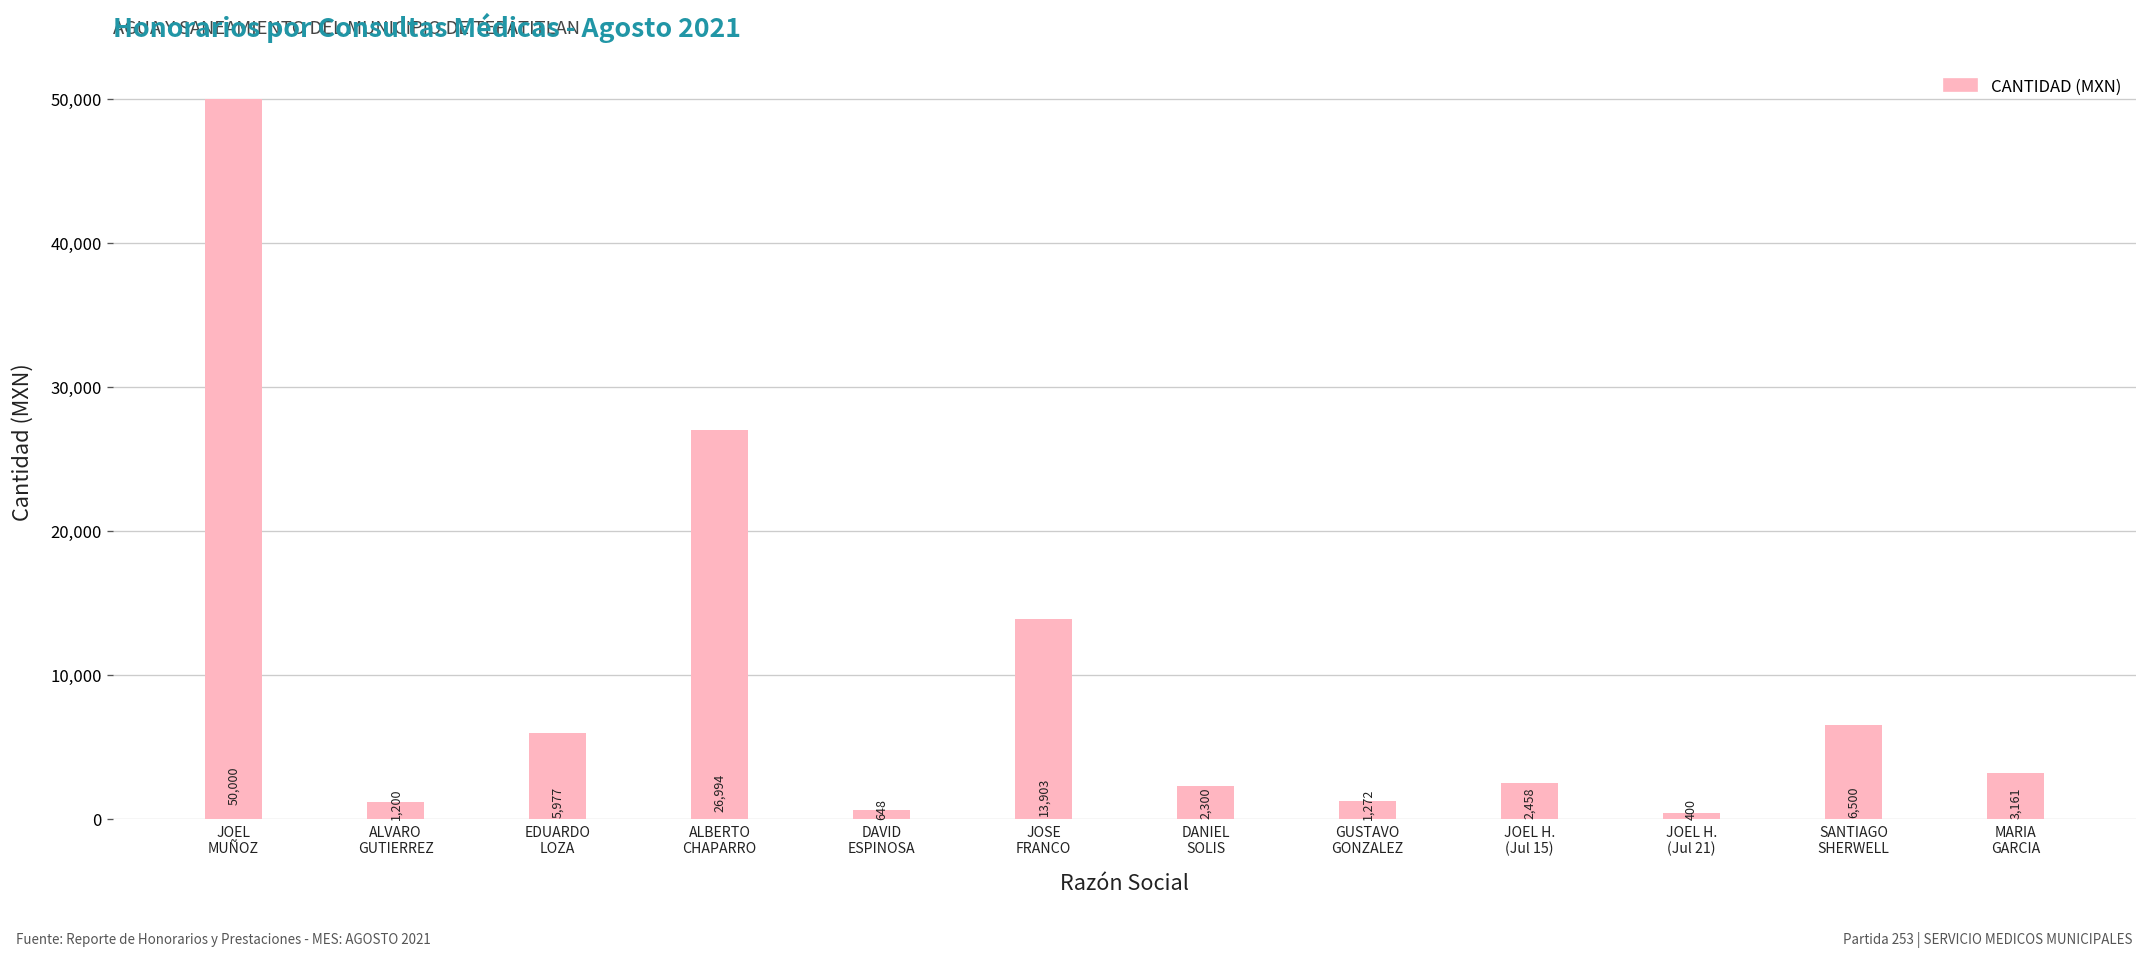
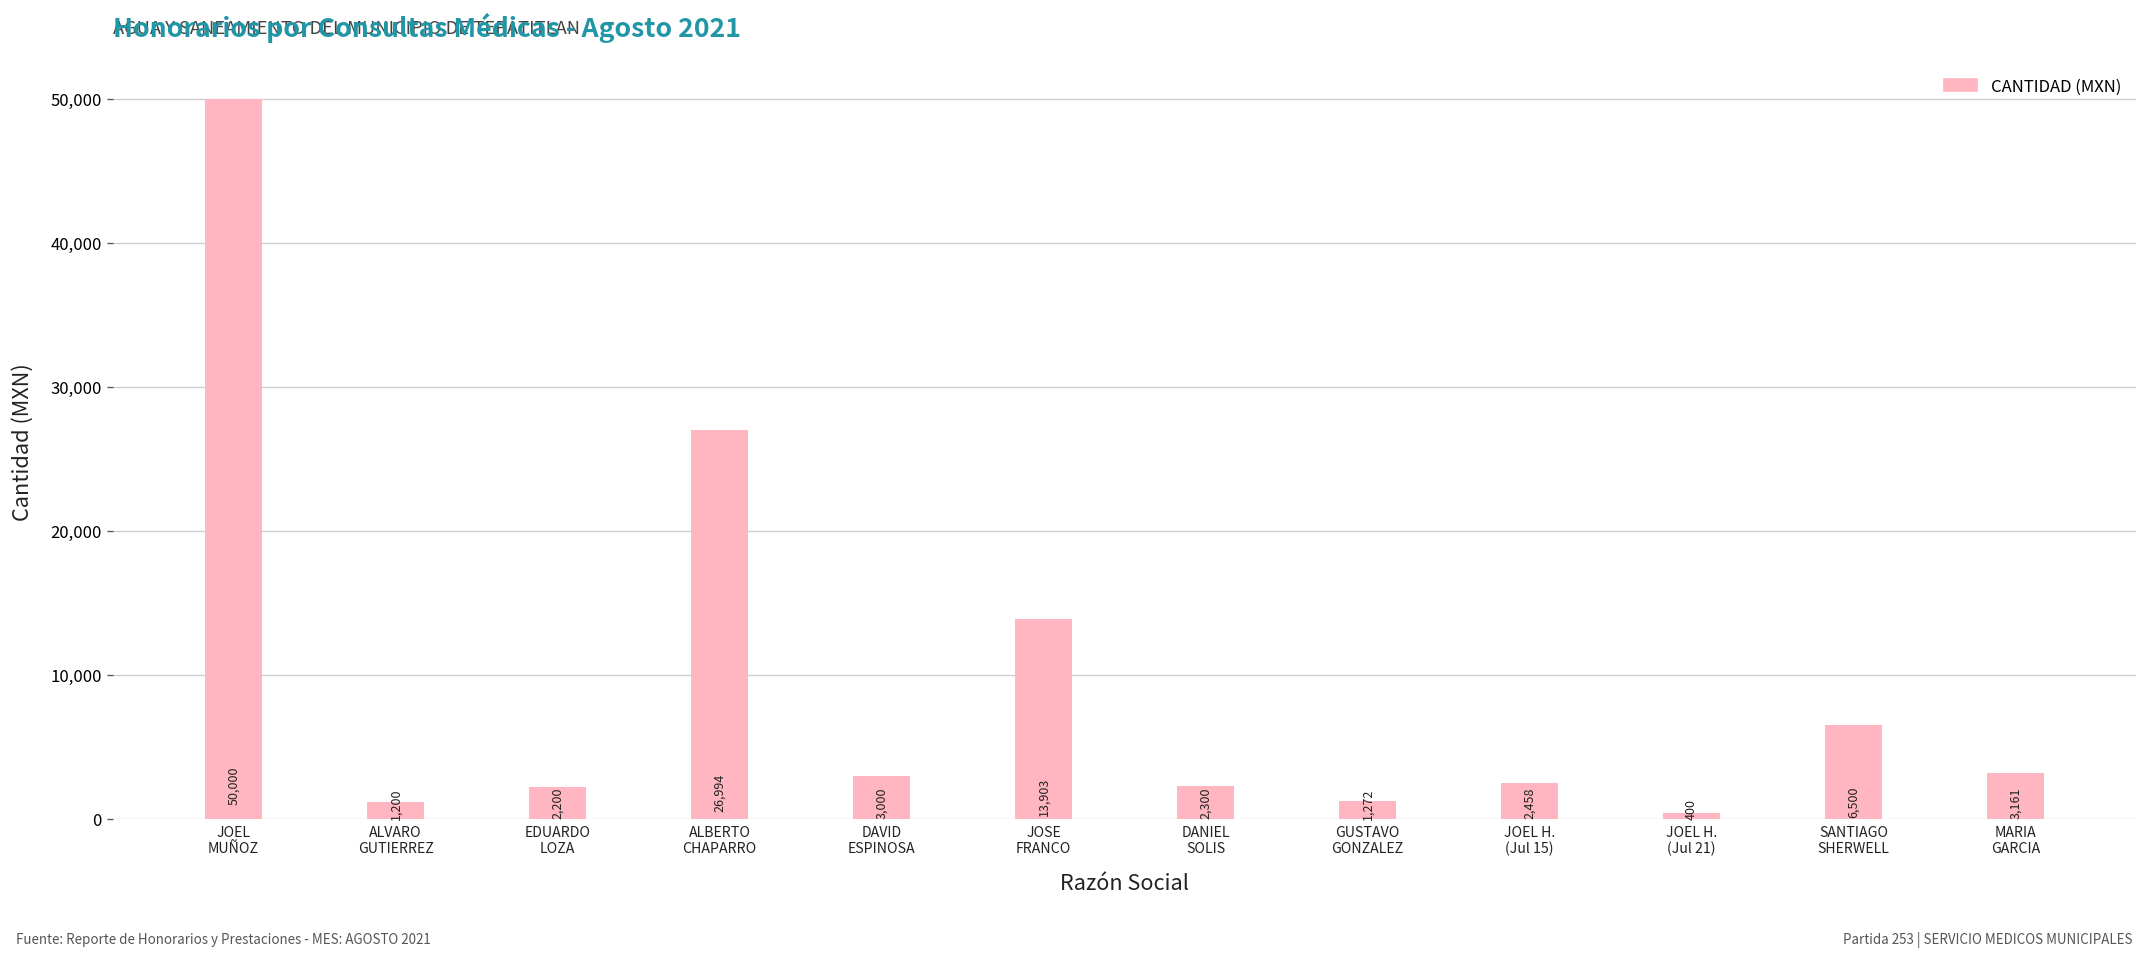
  {
    "JOEL MUÑOZ": "50,000",
    "ALVARO GUTIERREZ": "1,200",
-   "EDUARDO LOZA": "5,977",
+   "EDUARDO LOZA": "2,200",
    "ALBERTO CHAPARRO": "26,994",
-   "DAVID ESPINOSA": "648",
+   "DAVID ESPINOSA": "3,000",
    "JOSE FRANCO": "13,903",
    "DANIEL SOLIS": "2,300",
    "GUSTAVO GONZALEZ": "1,272",
    "JOEL H. (Jul 15)": "2,458",
    "JOEL H. (Jul 21)": "400",
    "SANTIAGO SHERWELL": "6,500",
    "MARIA GARCIA": "3,161"
  }
